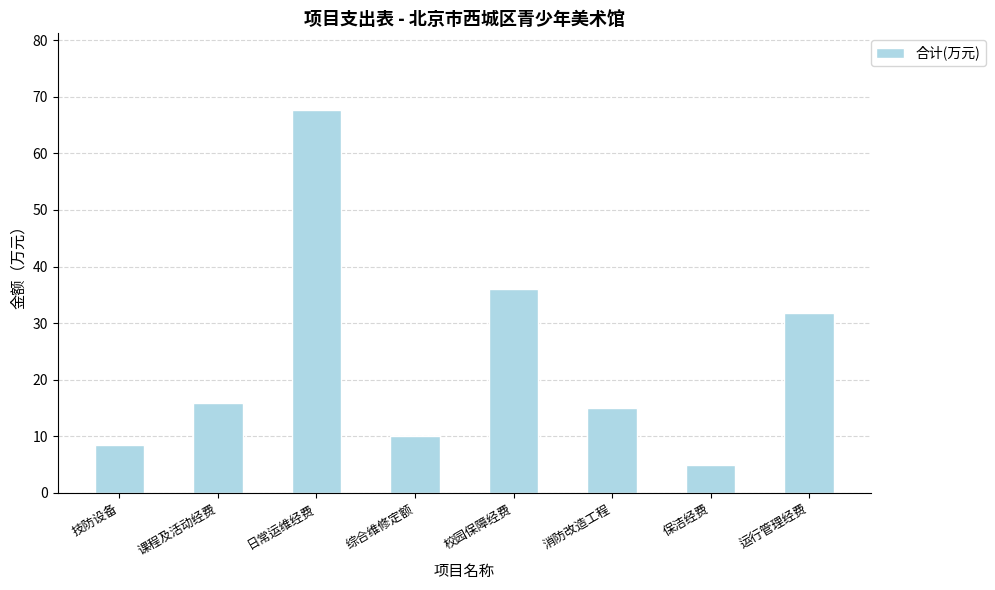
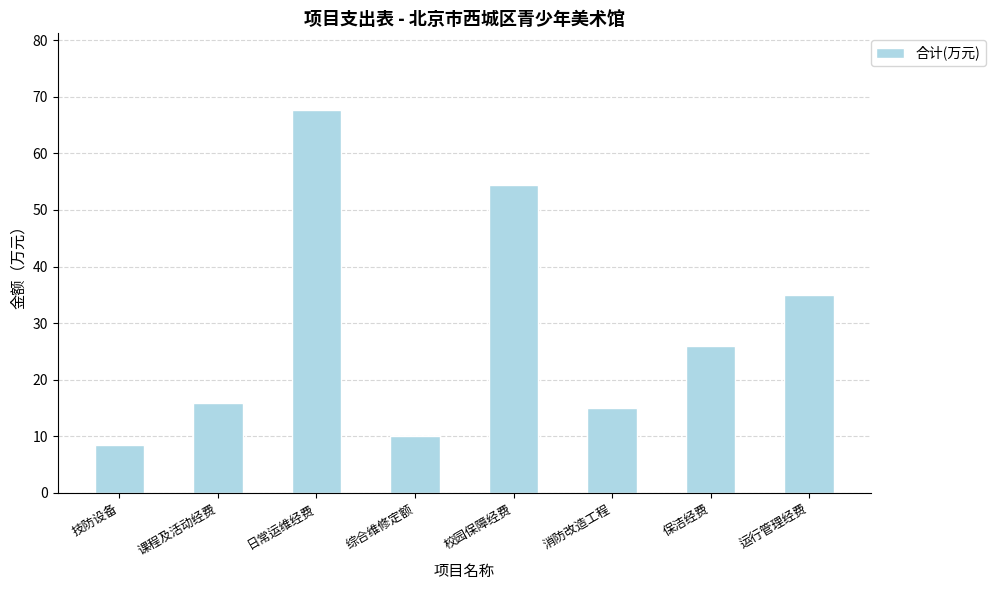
  {
    "技防设备": 9,
    "课程及活动经费": 16,
    "日常运维经费": 68,
    "综合维修定额": 10,
-   "校园保障经费": 36,
+   "校园保障经费": 54,
    "消防改造工程": 15,
-   "保洁经费": 5,
-   "运行管理经费": 32
+   "保洁经费": 26,
+   "运行管理经费": 35
  }
